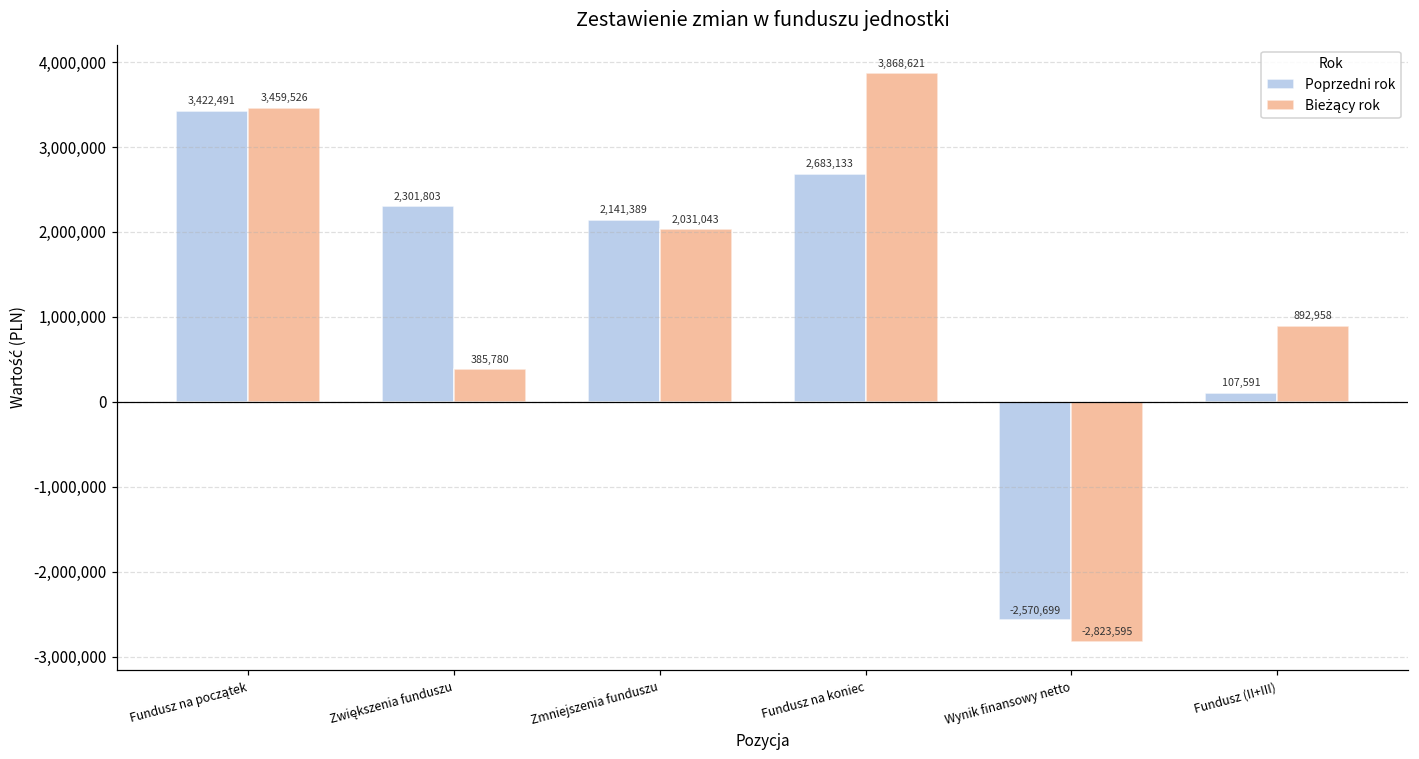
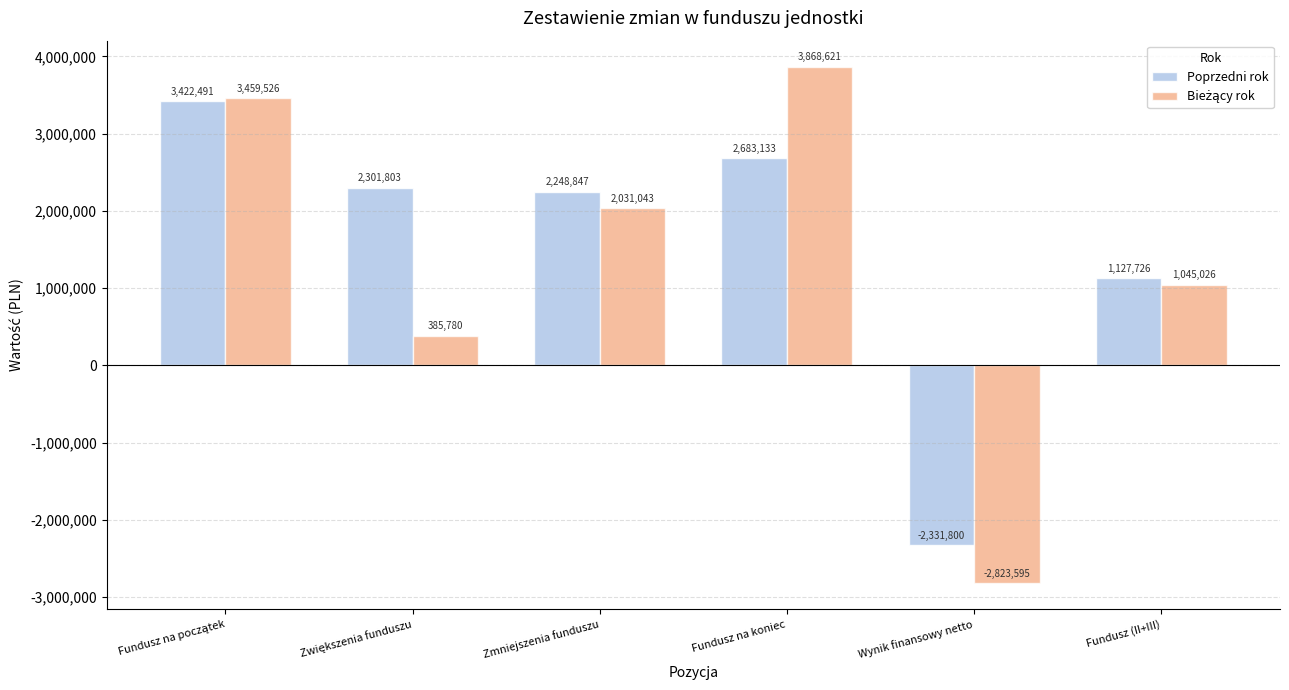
  {
    "Poprzedni rok": {
      "Fundusz na początek": "3,422,491",
      "Zwiększenia funduszu": "2,301,803",
-     "Zmniejszenia funduszu": "2,141,389",
+     "Zmniejszenia funduszu": "2,248,847",
      "Fundusz na koniec": "2,683,133",
-     "Wynik finansowy netto": "-2,570,699",
-     "Fundusz (II+III)": "107,591"
+     "Wynik finansowy netto": "-2,331,800",
+     "Fundusz (II+III)": "1,127,726"
    },
    "Bieżący rok": {
      "Fundusz na początek": "3,459,526",
      "Zwiększenia funduszu": "385,780",
      "Zmniejszenia funduszu": "2,031,043",
      "Fundusz na koniec": "3,868,621",
      "Wynik finansowy netto": "-2,823,595",
-     "Fundusz (II+III)": "892,958"
+     "Fundusz (II+III)": "1,045,026"
    }
  }
